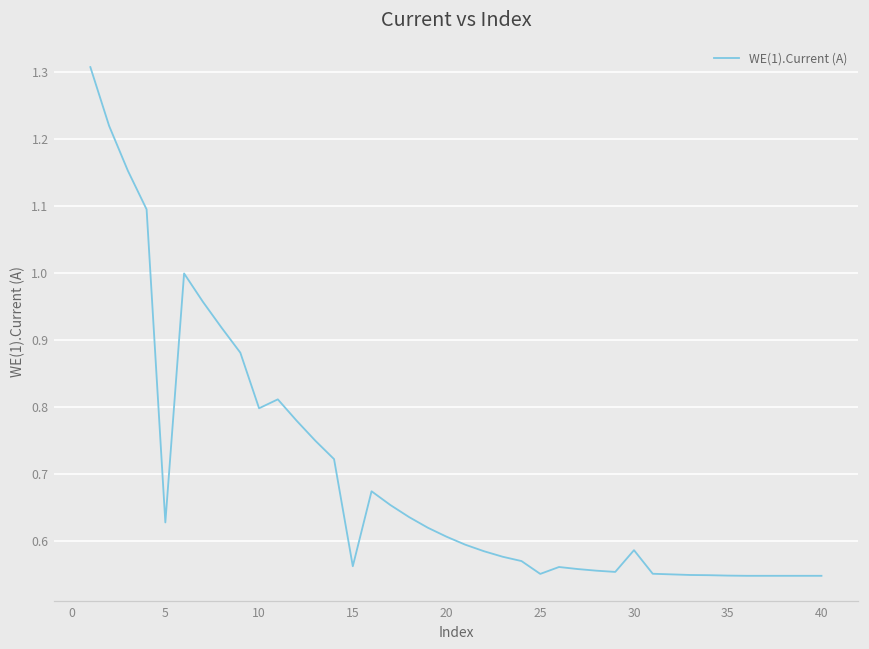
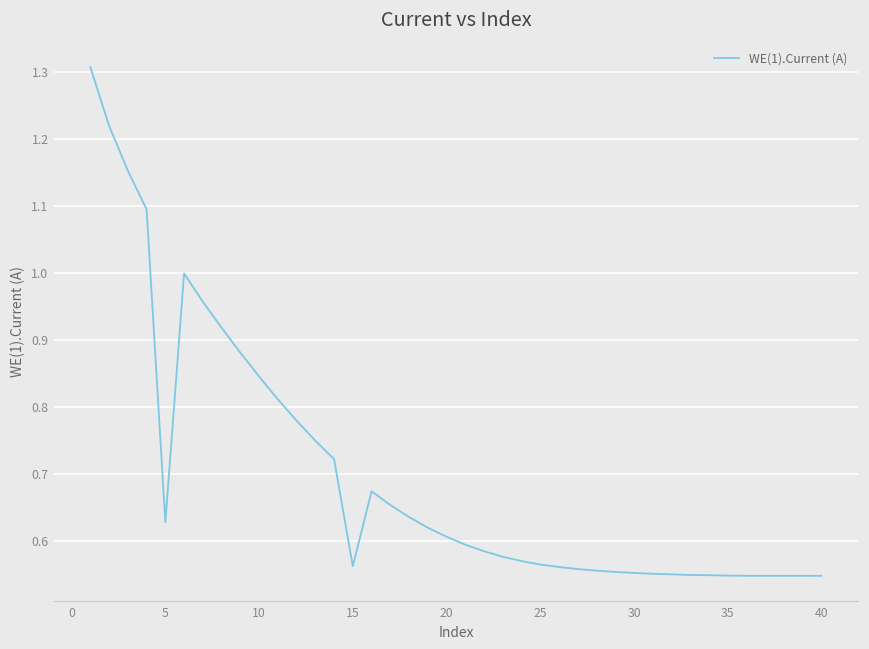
  {
    "5": 0.63,
-   "10": 0.80,
+   "10": 0.85,
    "15": 0.56,
    "20": 0.61,
-   "25": 0.55,
-   "30": 0.59,
+   "25": 0.57,
+   "30": 0.55,
    "35": 0.55,
    "40": 0.55
  }
